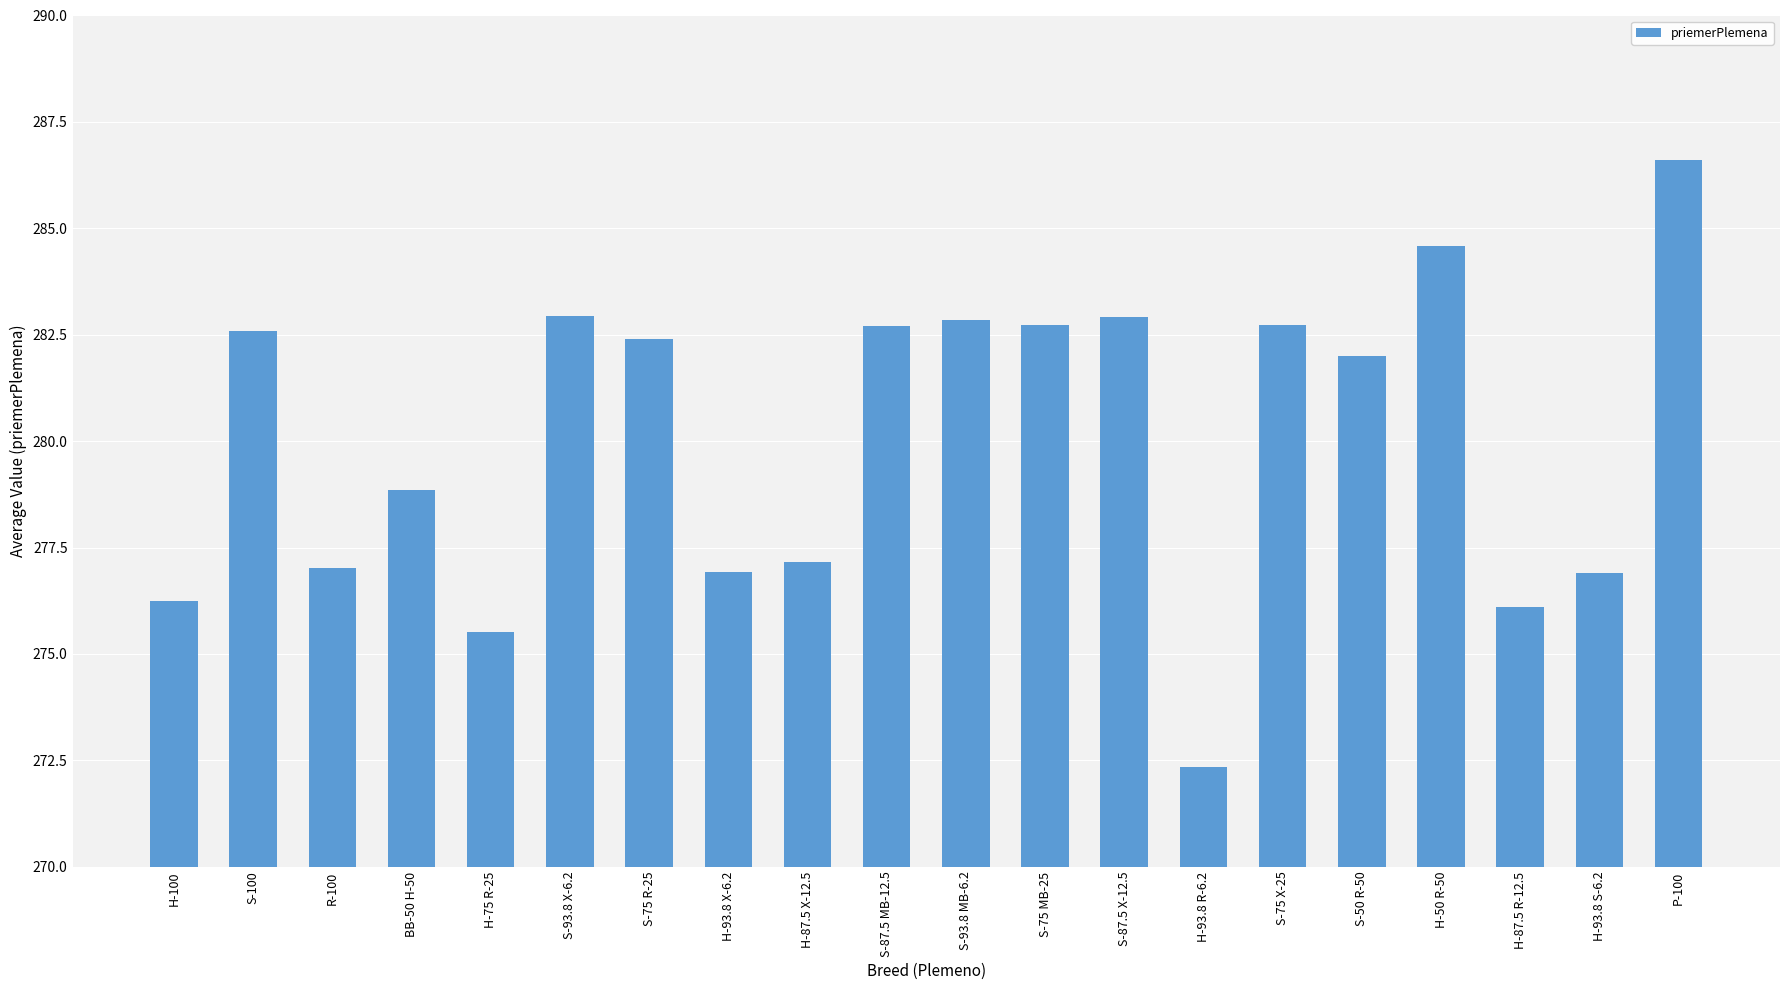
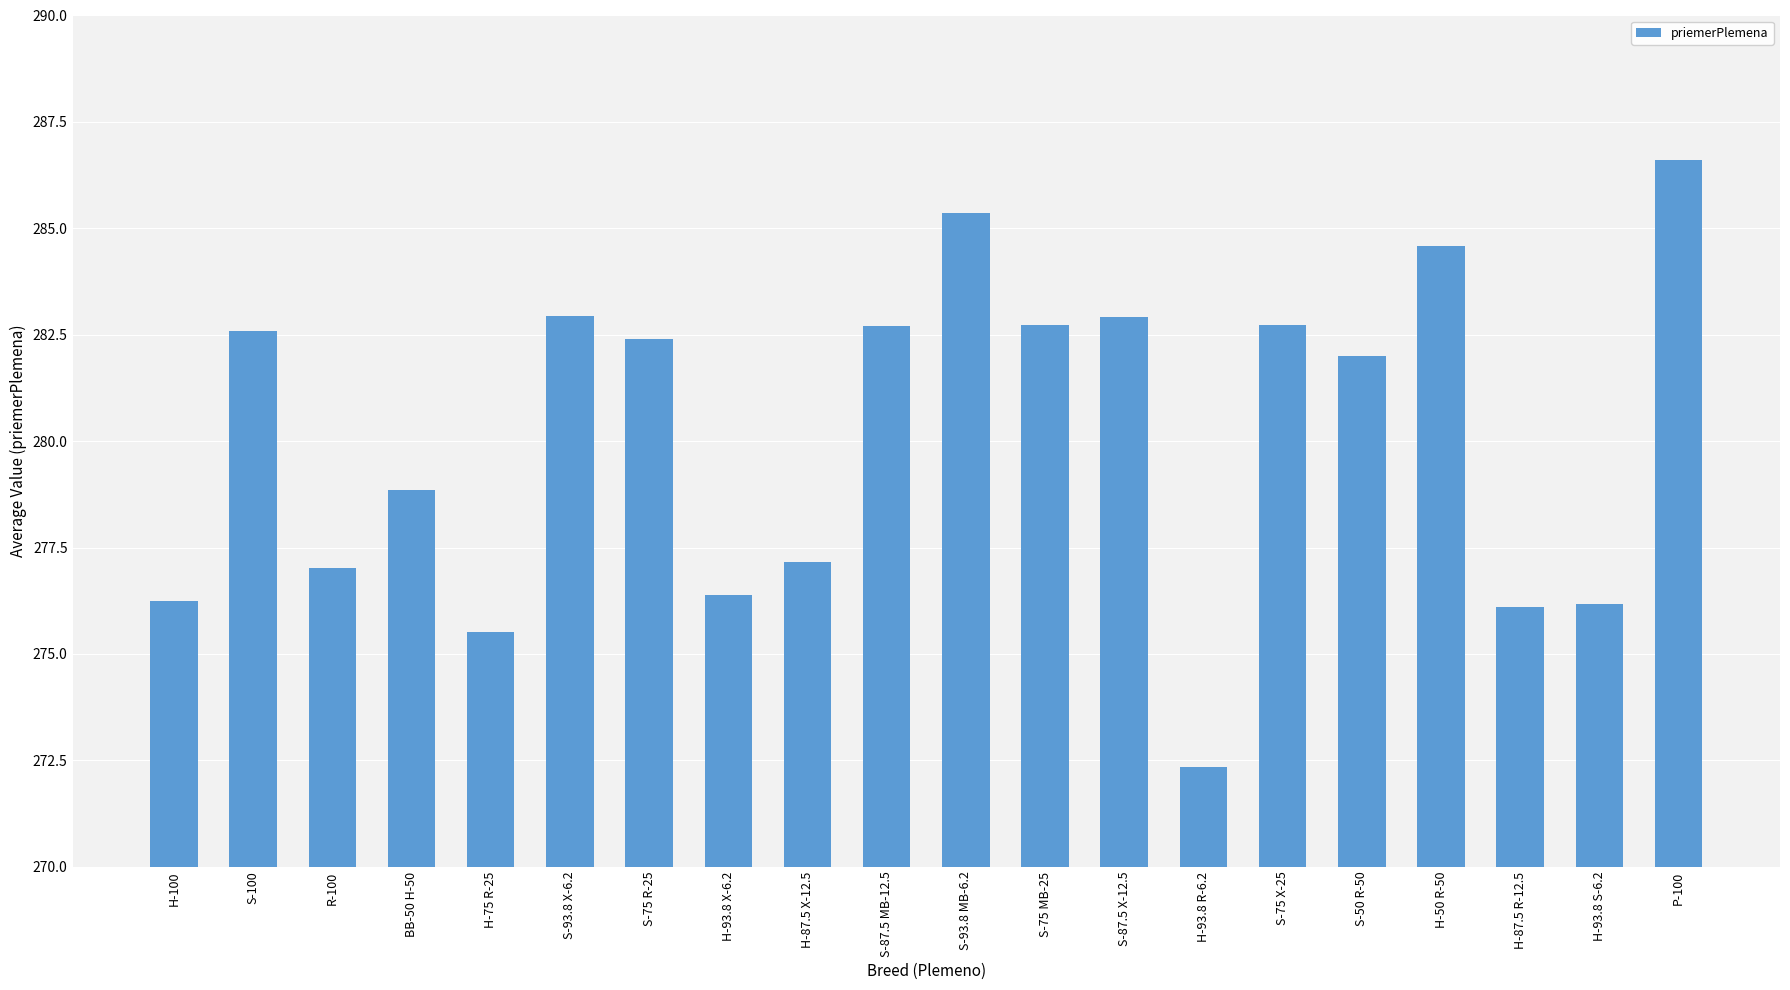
  {
    "H-100": 276.3,
    "S-100": 282.6,
    "R-100": 277.0,
    "BB-50 H-50": 278.8,
    "H-75 R-25": 275.5,
    "S-93.8 X-6.2": 282.9,
    "S-75 R-25": 282.4,
-   "H-93.8 X-6.2": 276.9,
+   "H-93.8 X-6.2": 276.4,
    "H-87.5 X-12.5": 277.2,
    "S-87.5 MB-12.5": 282.7,
-   "S-93.8 MB-6.2": 282.8,
+   "S-93.8 MB-6.2": 285.3,
    "S-75 MB-25": 282.7,
    "S-87.5 X-12.5": 282.9,
    "H-93.8 R-6.2": 272.4,
    "S-75 X-25": 282.7,
    "S-50 R-50": 282.0,
    "H-50 R-50": 284.6,
    "H-87.5 R-12.5": 276.1,
-   "H-93.8 S-6.2": 276.9,
+   "H-93.8 S-6.2": 276.2,
    "P-100": 286.6
  }
